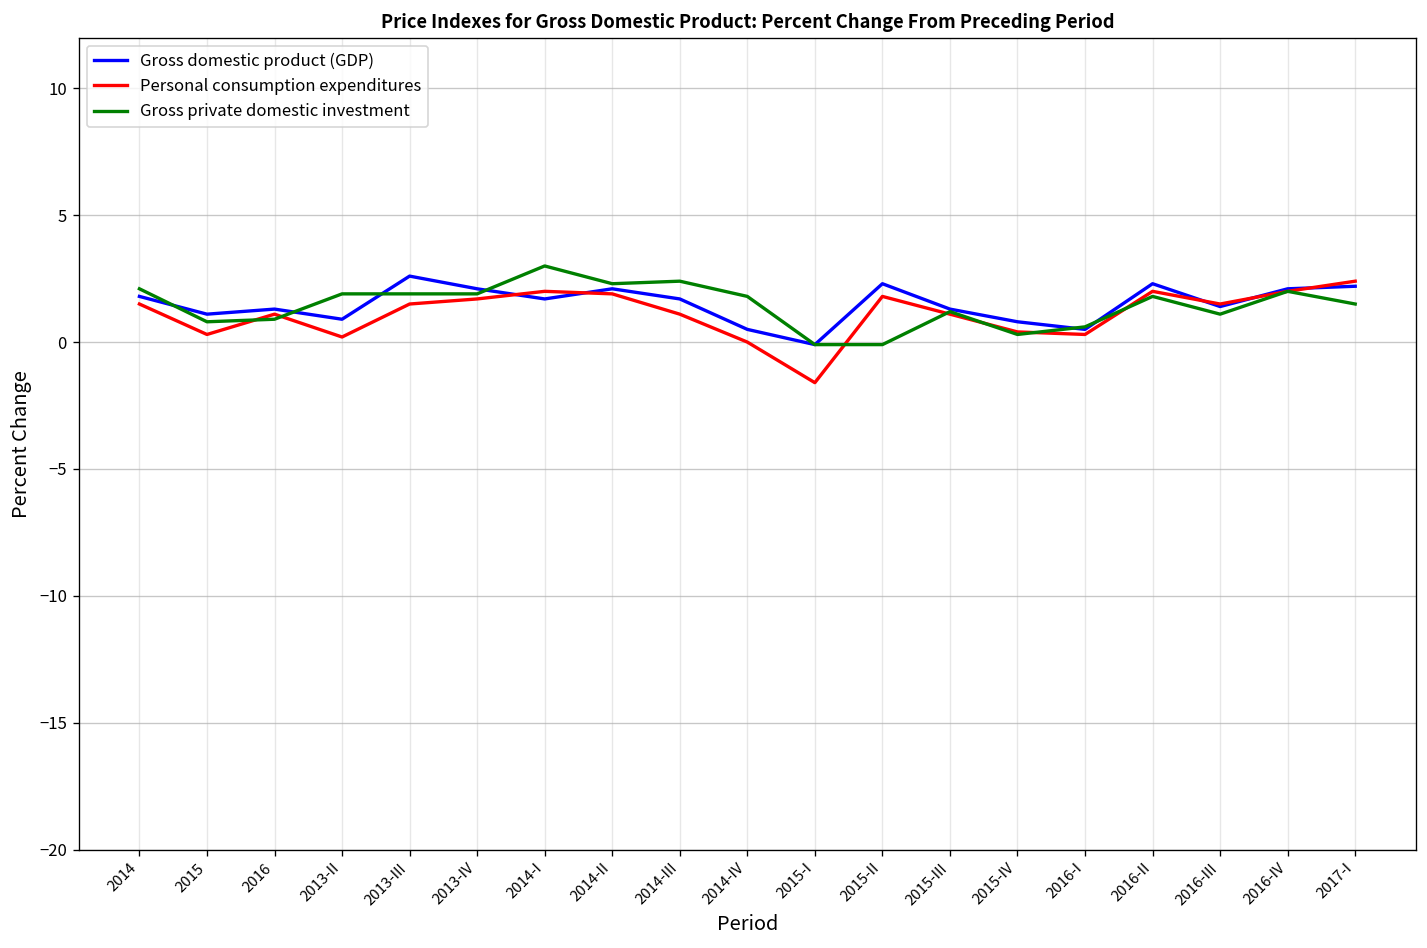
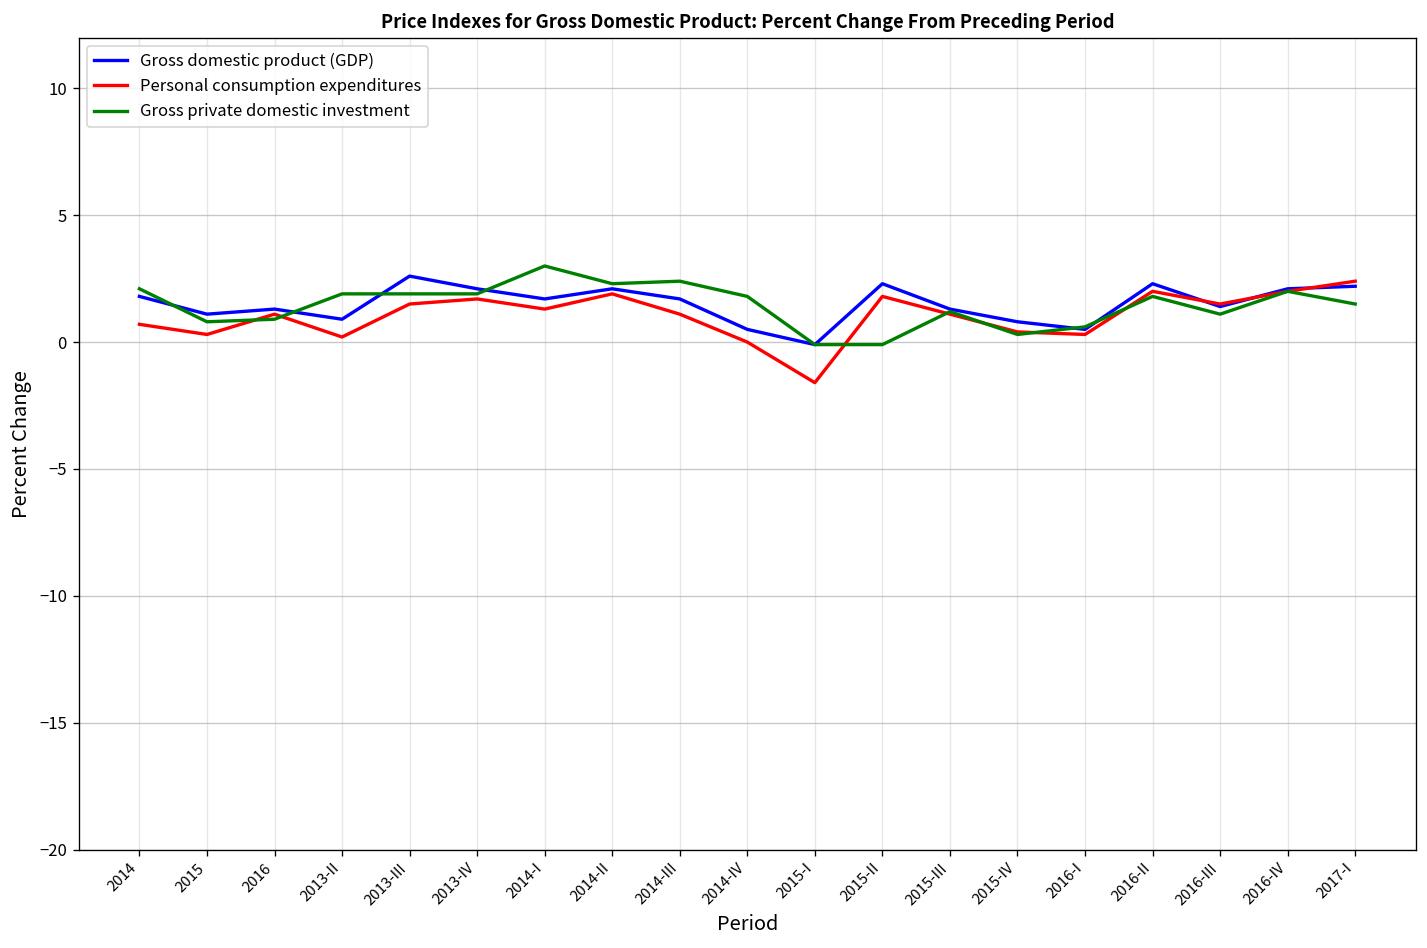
  {
    "Gross domestic product (GDP)": {
      "2014": 1.8,
      "2015": 1.1,
      "2016": 1.3,
      "2013-II": 0.9,
      "2013-III": 2.6,
      "2013-IV": 2.1,
      "2014-I": 1.7,
      "2014-II": 2.1,
      "2014-III": 1.7,
      "2014-IV": 0.5,
      "2015-II": 2.3,
      "2015-IV": 0.8,
      "2016-II": 2.3,
      "2017-I": 2.2
    },
    "Personal consumption expenditures": {
-     "2014": 1.5,
+     "2014": 0.7,
      "2015": 0.3,
      "2016": 1.1,
      "2013-II": 0.2,
      "2013-III": 1.5,
      "2013-IV": 1.7,
-     "2014-I": 2.0,
+     "2014-I": 1.3,
      "2014-II": 1.9,
      "2014-III": 1.1,
      "2014-IV": 0.0,
      "2015-I": -1.6,
      "2015-II": 1.8,
      "2016-I": 0.3,
      "2016-II": 2.0,
      "2017-I": 2.4
    },
    "Gross private domestic investment": {
      "2014": 2.1,
      "2015": 0.8,
      "2016": 0.9,
      "2013-II": 1.9,
      "2013-III": 1.9,
      "2013-IV": 1.9,
      "2014-I": 3.0,
      "2014-II": 2.3,
      "2014-III": 2.4,
      "2014-IV": 1.8,
      "2015-II": -0.1,
      "2016-II": 1.8,
      "2016-III": 1.1,
      "2017-I": 1.5
    }
  }
